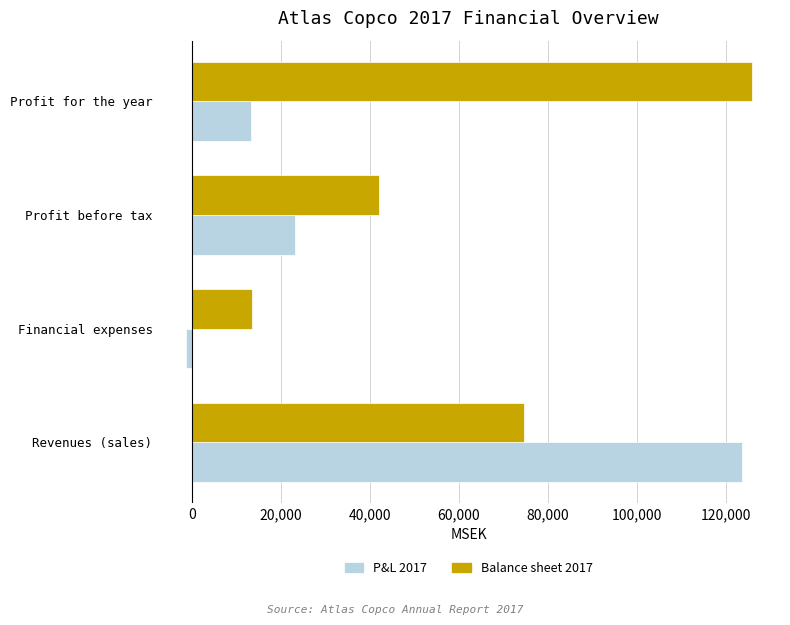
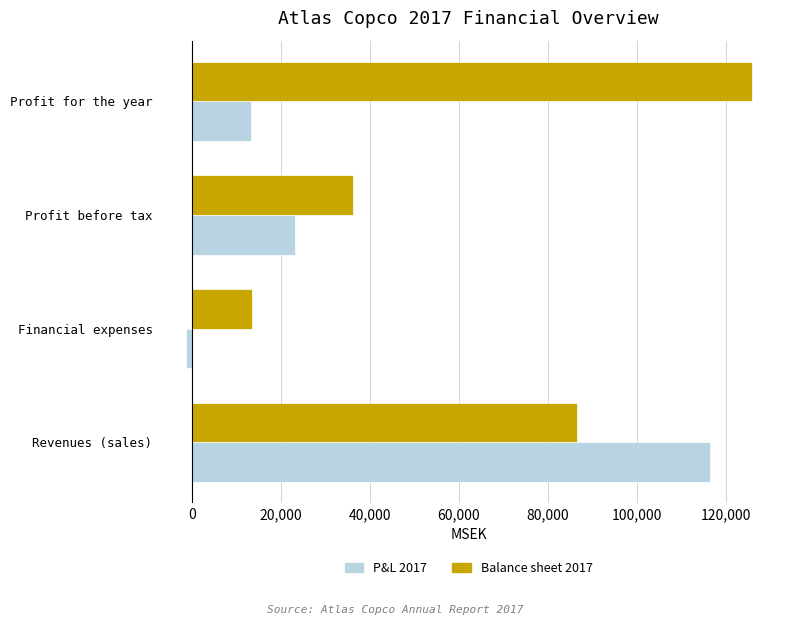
  {
    "P&L 2017": {
      "Profit for the year": "13,000",
      "Profit before tax": "23,000",
      "Financial expenses": "-1,000",
-     "Revenues (sales)": "123,000"
+     "Revenues (sales)": "116,000"
    },
    "Balance sheet 2017": {
      "Profit for the year": "126,000",
-     "Profit before tax": "42,000",
+     "Profit before tax": "36,000",
      "Financial expenses": "13,000",
-     "Revenues (sales)": "75,000"
+     "Revenues (sales)": "87,000"
    }
  }
